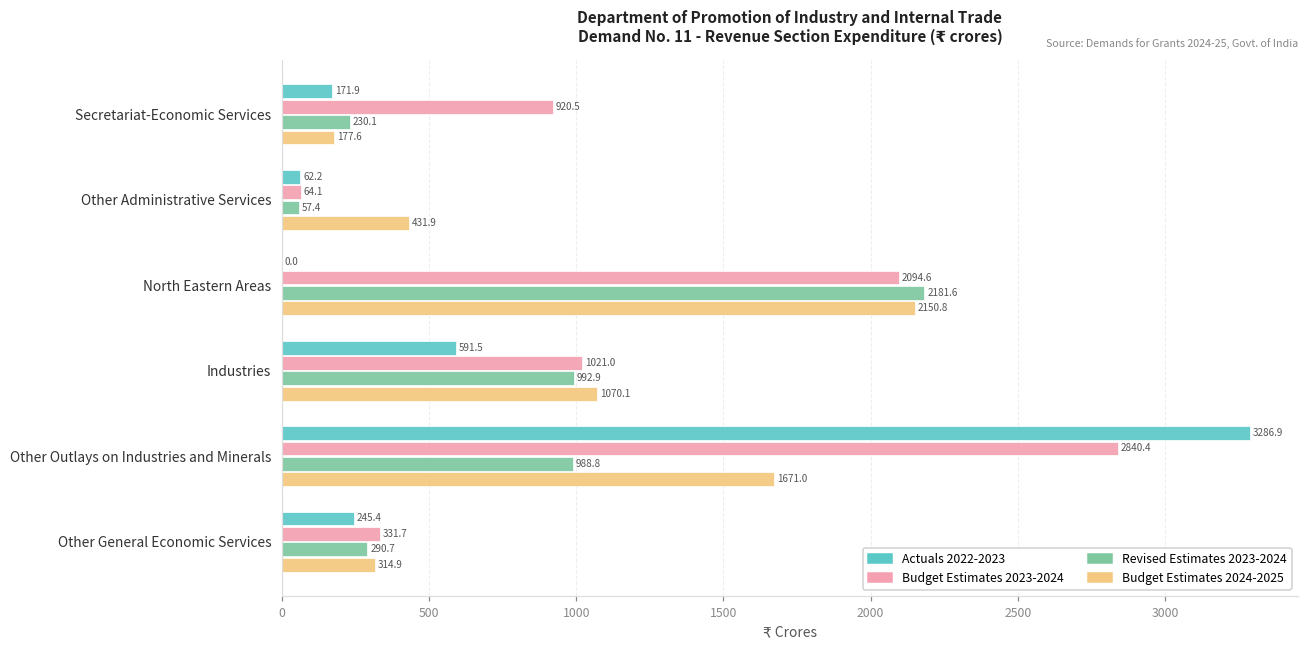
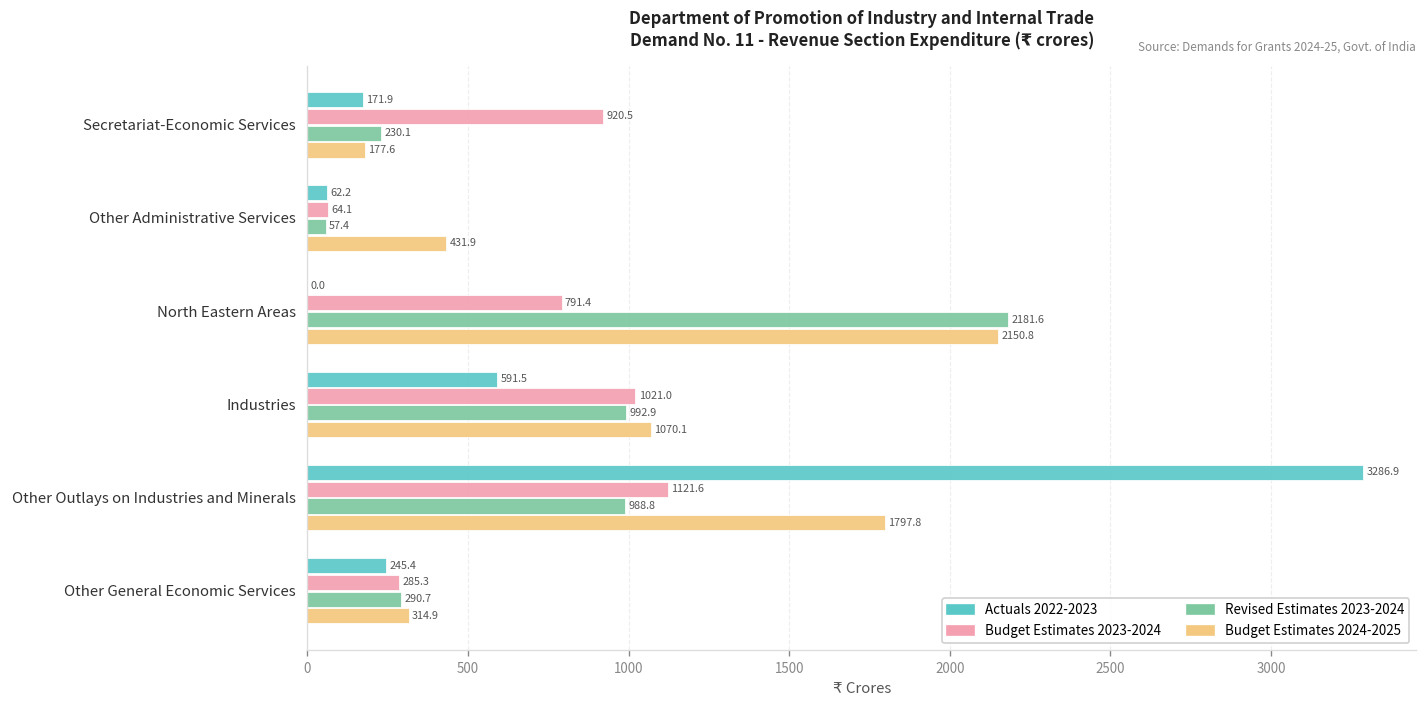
  {
    "Budget Estimates 2023-2024": {
      "Secretariat-Economic Services": 920.5,
      "Other Administrative Services": 64.1,
-     "North Eastern Areas": 2094.6,
+     "North Eastern Areas": 791.4,
      "Industries": 1021.0,
-     "Other Outlays on Industries and Minerals": 2840.4,
-     "Other General Economic Services": 331.7
+     "Other Outlays on Industries and Minerals": 1121.6,
+     "Other General Economic Services": 285.3
    },
    "Budget Estimates 2024-2025": {
      "Secretariat-Economic Services": 177.6,
      "Other Administrative Services": 431.9,
      "North Eastern Areas": 2150.8,
      "Industries": 1070.1,
-     "Other Outlays on Industries and Minerals": 1671.0,
+     "Other Outlays on Industries and Minerals": 1797.8,
      "Other General Economic Services": 314.9
    }
  }
